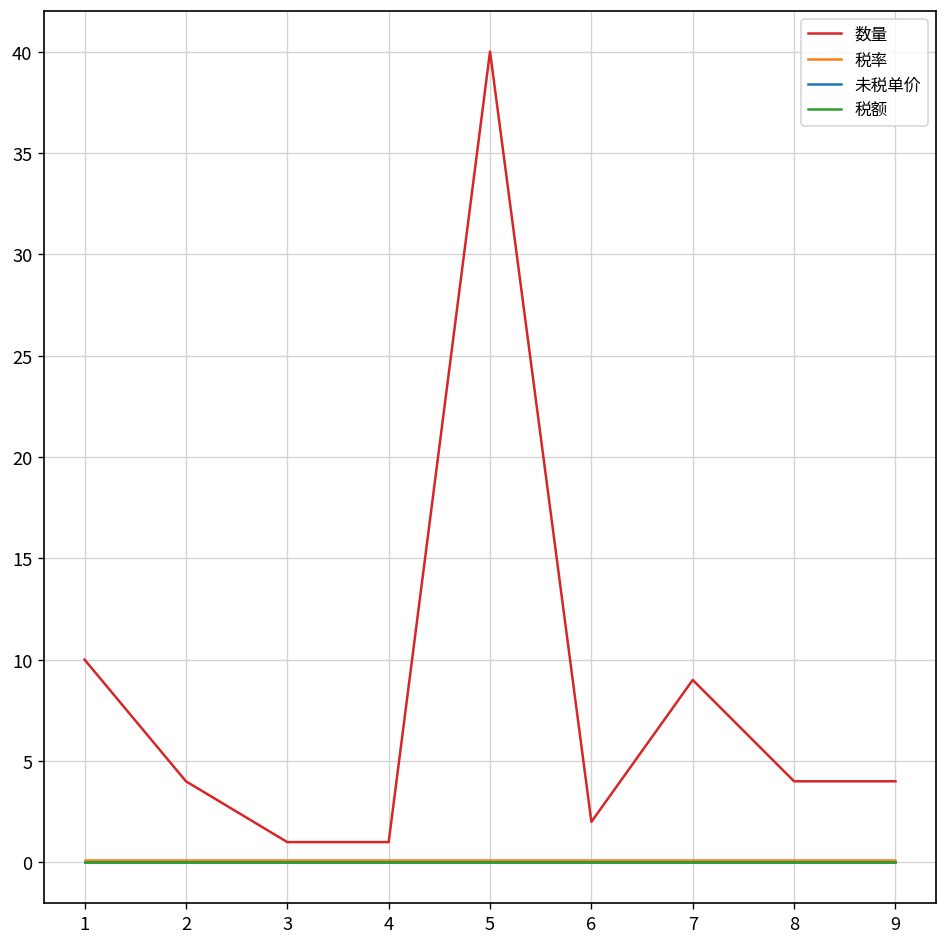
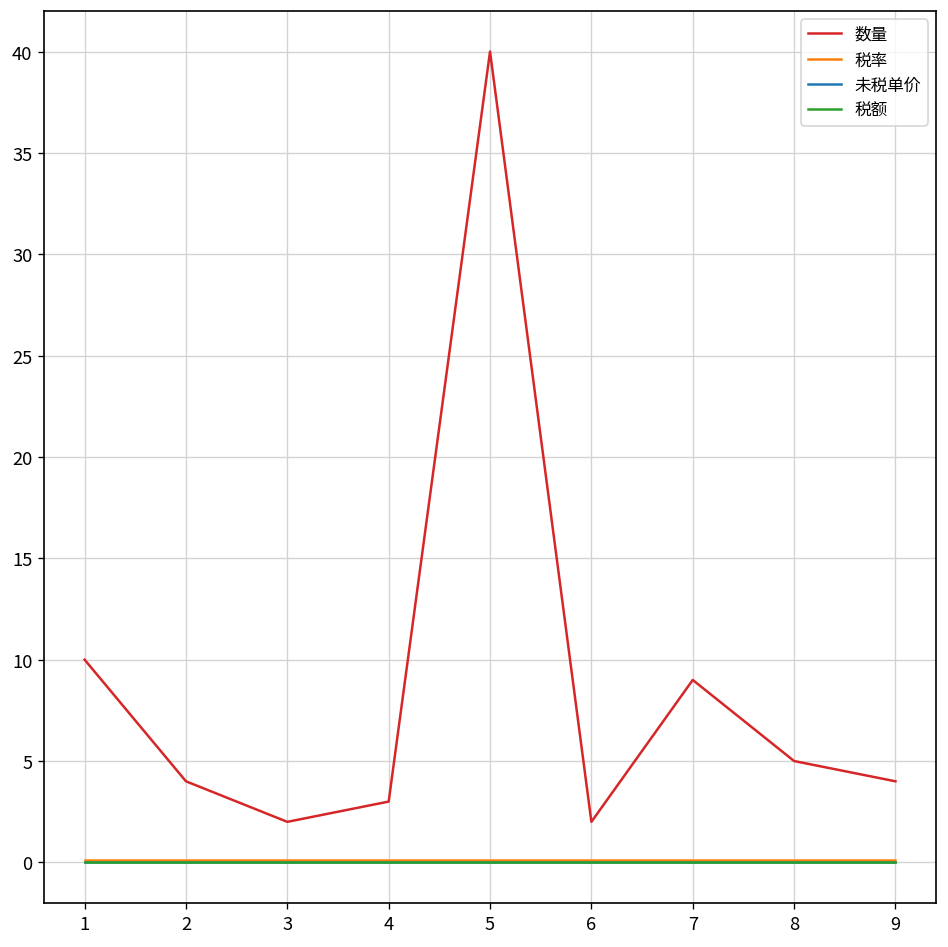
  {
    "数量": {
      "1": 10,
      "2": 4,
-     "3": 1,
-     "4": 1,
+     "3": 2,
+     "4": 3,
      "5": 40,
      "6": 2,
      "7": 9,
-     "8": 4,
+     "8": 5,
      "9": 4
    }
  }
